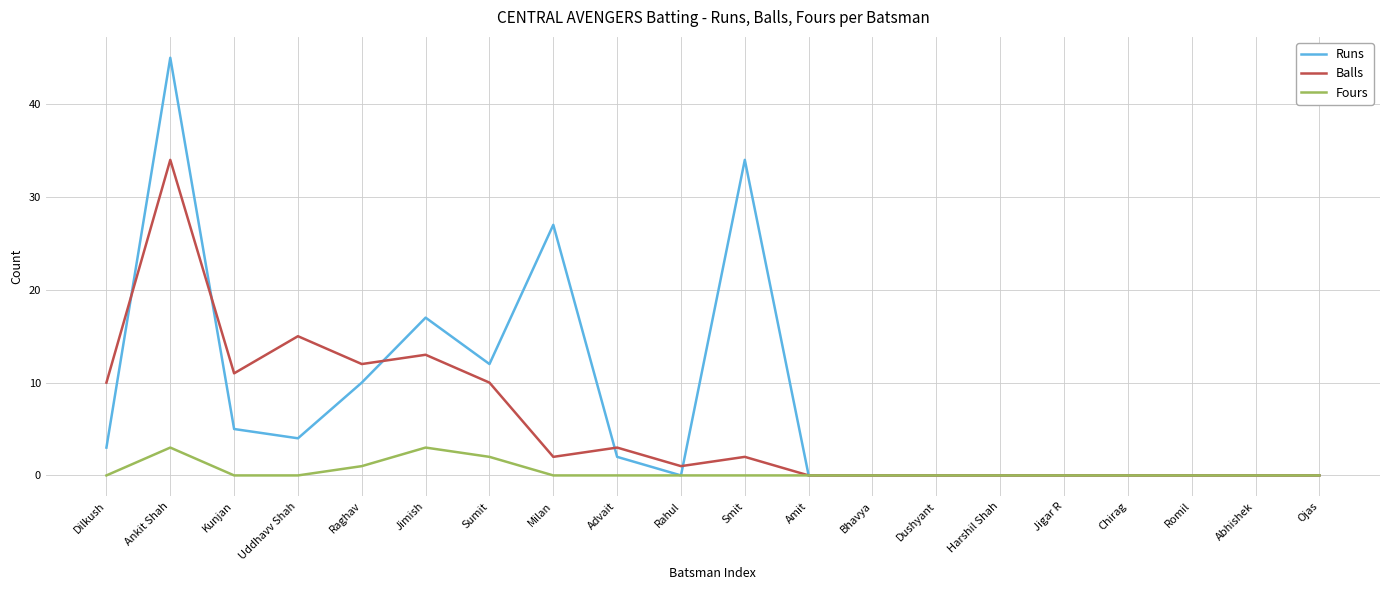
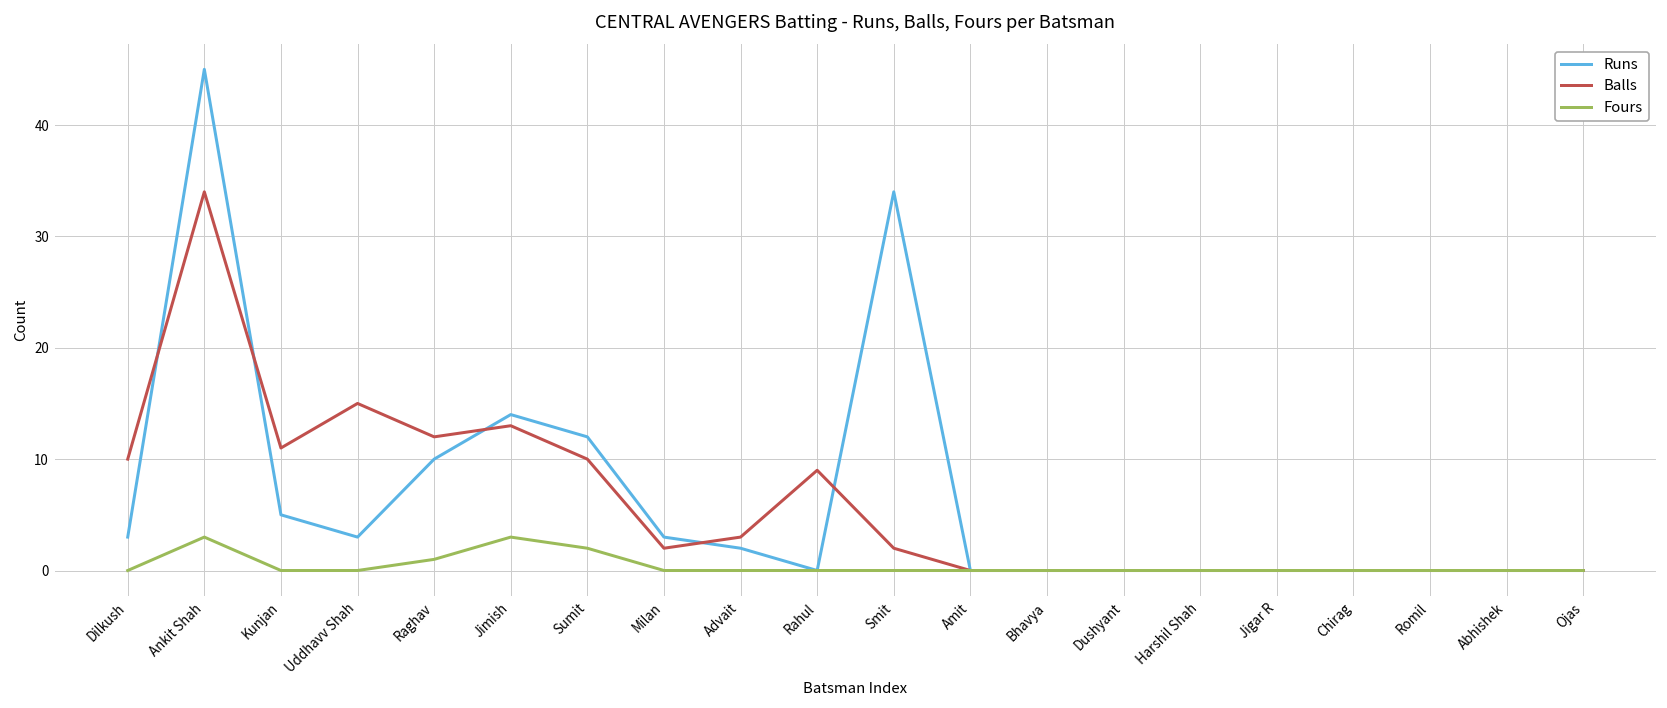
  {
    "Runs": {
      "Dilkush": 3,
      "Ankit Shah": 45,
      "Kunjan": 5,
-     "Uddhavv Shah": 4,
+     "Uddhavv Shah": 3,
      "Raghav": 10,
-     "Jimish": 17,
+     "Jimish": 14,
      "Sumit": 12,
-     "Milan": 27,
+     "Milan": 3,
      "Advait": 2,
      "Smit": 34
    },
    "Balls": {
      "Dilkush": 10,
      "Ankit Shah": 34,
      "Kunjan": 11,
      "Uddhavv Shah": 15,
      "Raghav": 12,
      "Jimish": 13,
      "Sumit": 10,
      "Milan": 2,
      "Advait": 3,
-     "Rahul": 1,
+     "Rahul": 9,
      "Smit": 2
    },
    "Fours": {
      "Dilkush": 0,
      "Ankit Shah": 3,
      "Kunjan": 0,
      "Uddhavv Shah": 0,
      "Raghav": 1,
      "Jimish": 3,
      "Sumit": 2,
      "Milan": 0,
      "Advait": 0,
      "Smit": 0
    }
  }
